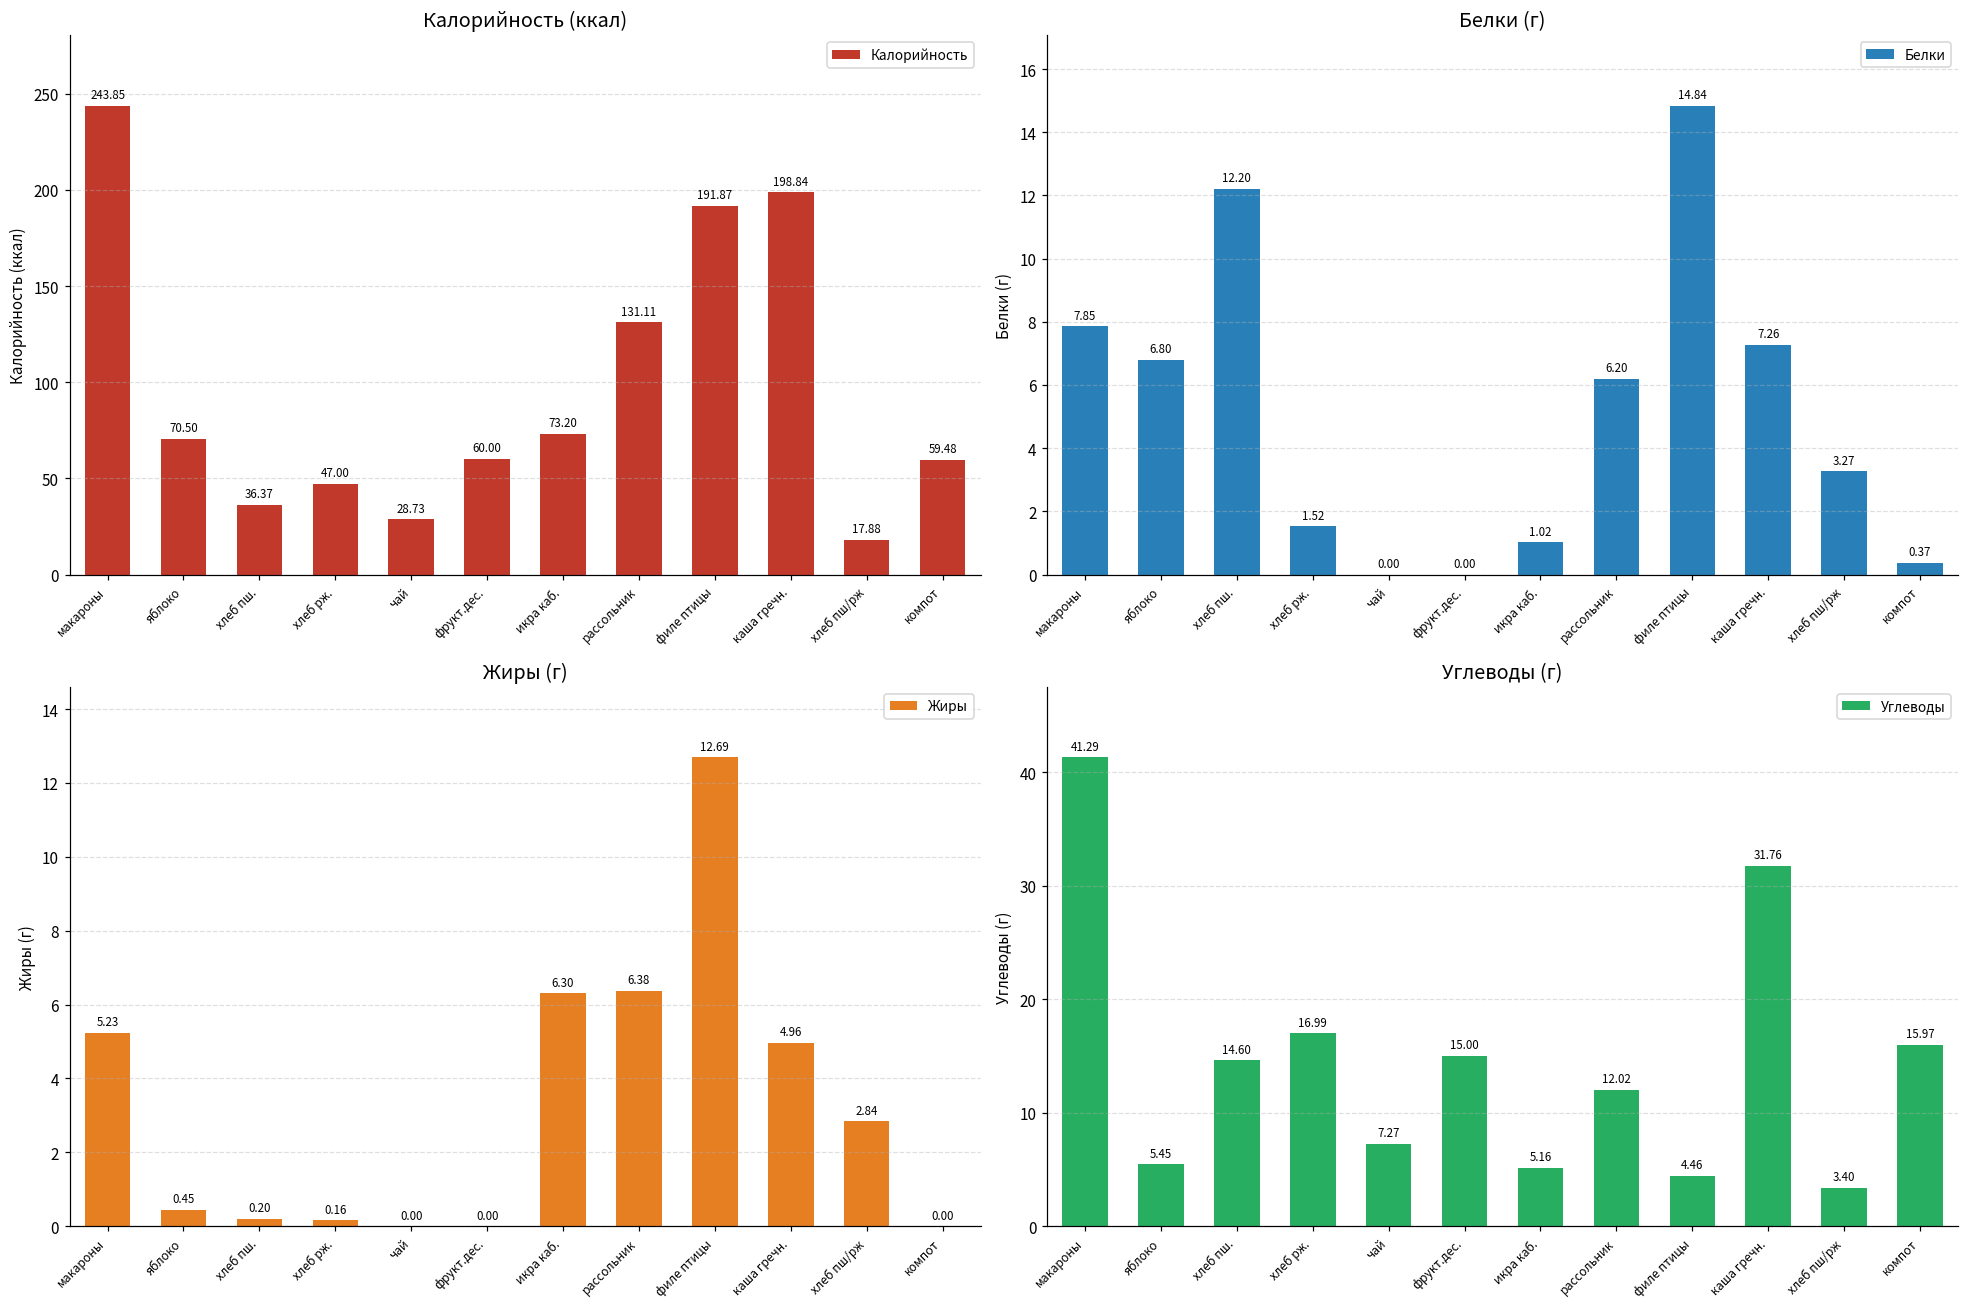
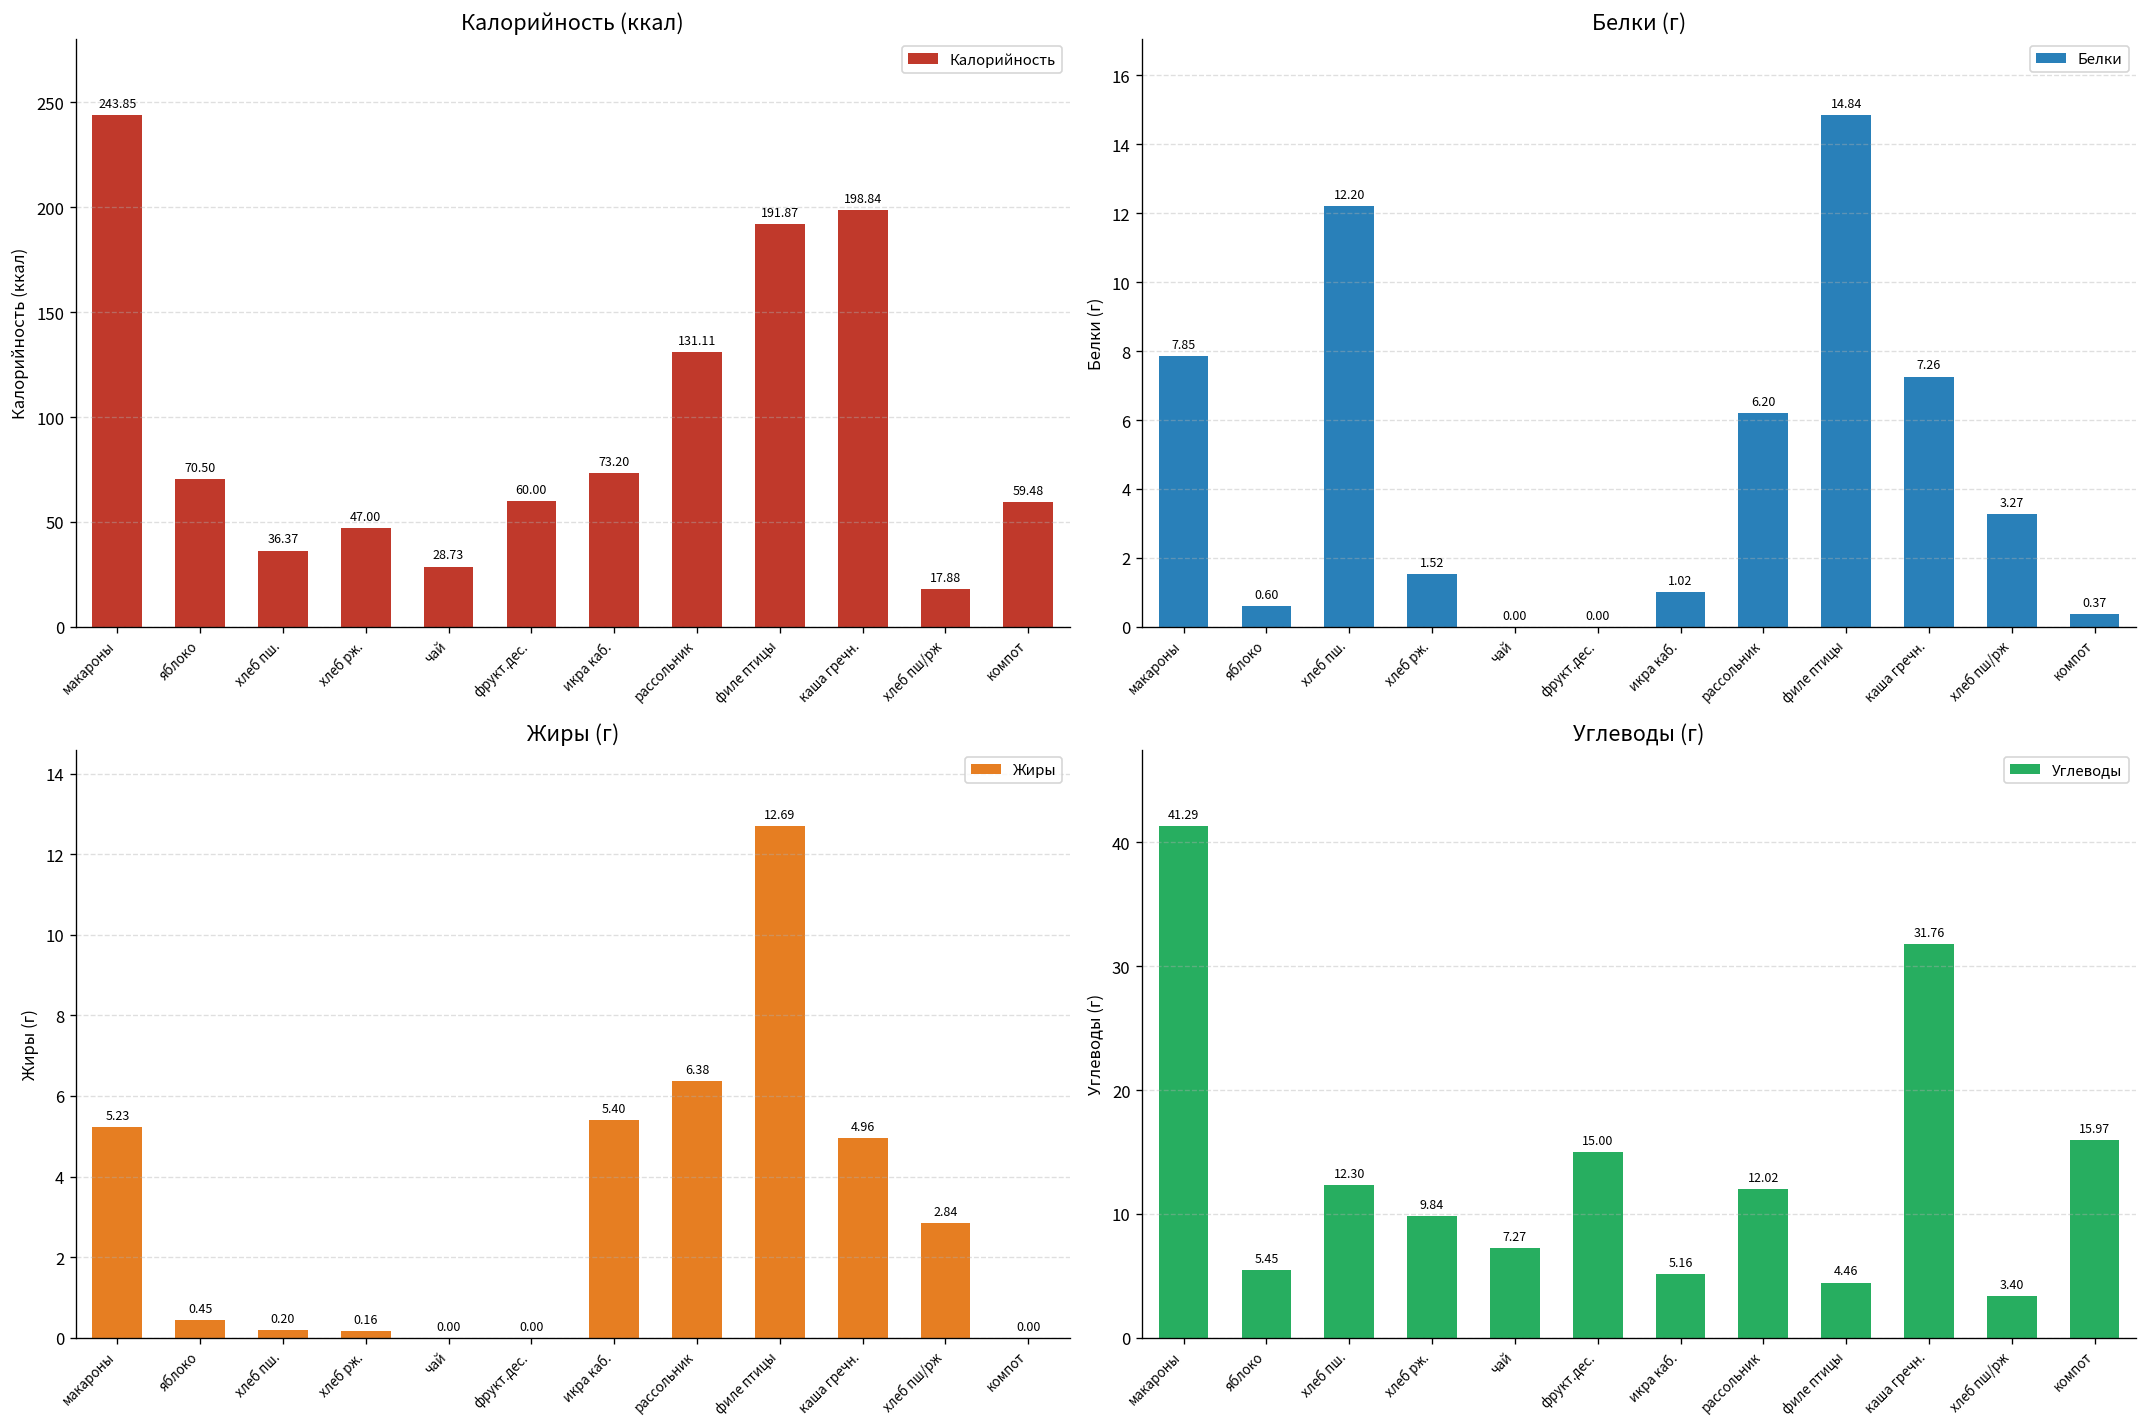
  {
    "Калорийность (ккал)": {
      "макароны": 243.85,
      "яблоко": 70.50,
      "хлеб пш.": 36.37,
      "хлеб рж.": 47.00,
      "чай": 28.73,
      "фрукт.дес.": 60.00,
      "икра каб.": 73.20,
      "рассольник": 131.11,
      "филе птицы": 191.87,
      "каша гречн.": 198.84,
      "хлеб пш/рж": 17.88,
      "компот": 59.48
    },
    "Белки (г)": {
      "макароны": 7.85,
-     "яблоко": 6.80,
+     "яблоко": 0.60,
      "хлеб пш.": 12.20,
      "хлеб рж.": 1.52,
      "чай": 0.00,
      "фрукт.дес.": 0.00,
      "икра каб.": 1.02,
      "рассольник": 6.20,
      "филе птицы": 14.84,
      "каша гречн.": 7.26,
      "хлеб пш/рж": 3.27,
      "компот": 0.37
    },
    "Жиры (г)": {
      "макароны": 5.23,
      "яблоко": 0.45,
      "хлеб пш.": 0.20,
      "хлеб рж.": 0.16,
      "чай": 0.00,
      "фрукт.дес.": 0.00,
-     "икра каб.": 6.30,
+     "икра каб.": 5.40,
      "рассольник": 6.38,
      "филе птицы": 12.69,
      "каша гречн.": 4.96,
      "хлеб пш/рж": 2.84,
      "компот": 0.00
    },
    "Углеводы (г)": {
      "макароны": 41.29,
      "яблоко": 5.45,
-     "хлеб пш.": 14.60,
-     "хлеб рж.": 16.99,
+     "хлеб пш.": 12.30,
+     "хлеб рж.": 9.84,
      "чай": 7.27,
      "фрукт.дес.": 15.00,
      "икра каб.": 5.16,
      "рассольник": 12.02,
      "филе птицы": 4.46,
      "каша гречн.": 31.76,
      "хлеб пш/рж": 3.40,
      "компот": 15.97
    }
  }
